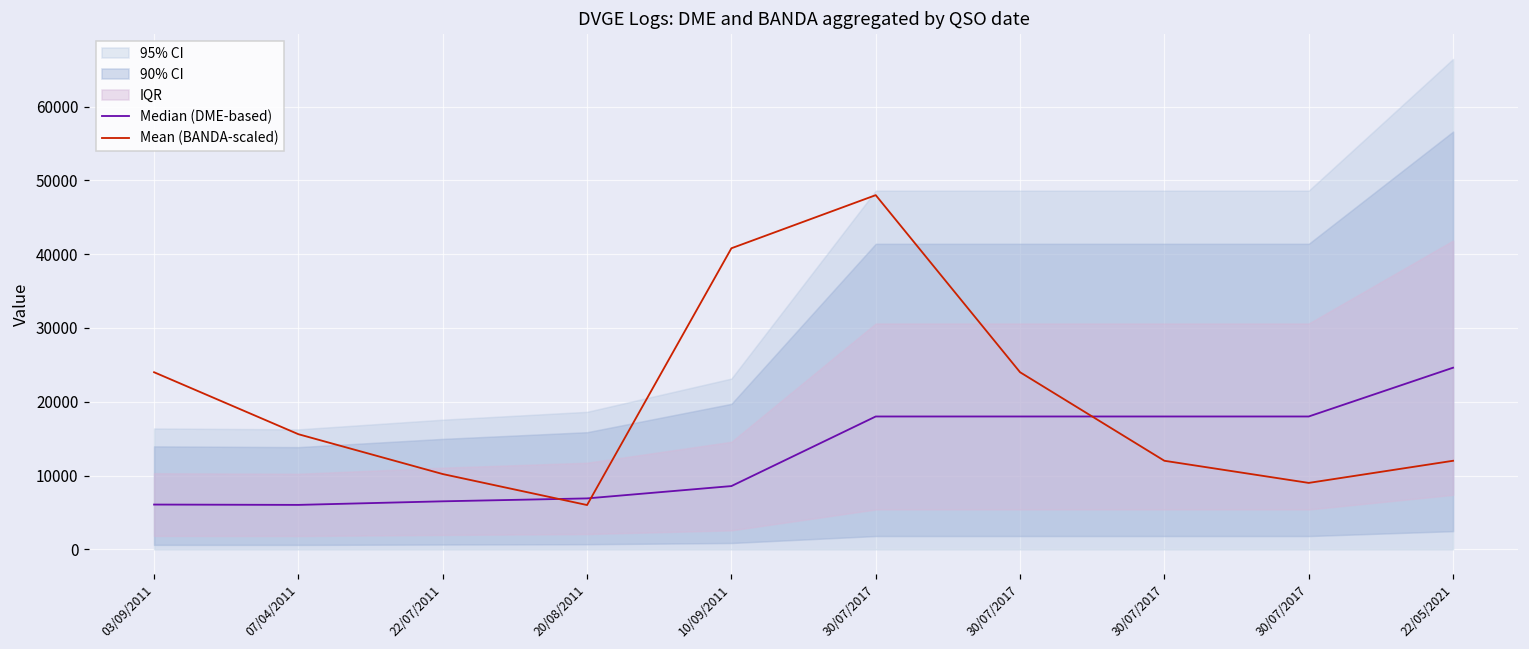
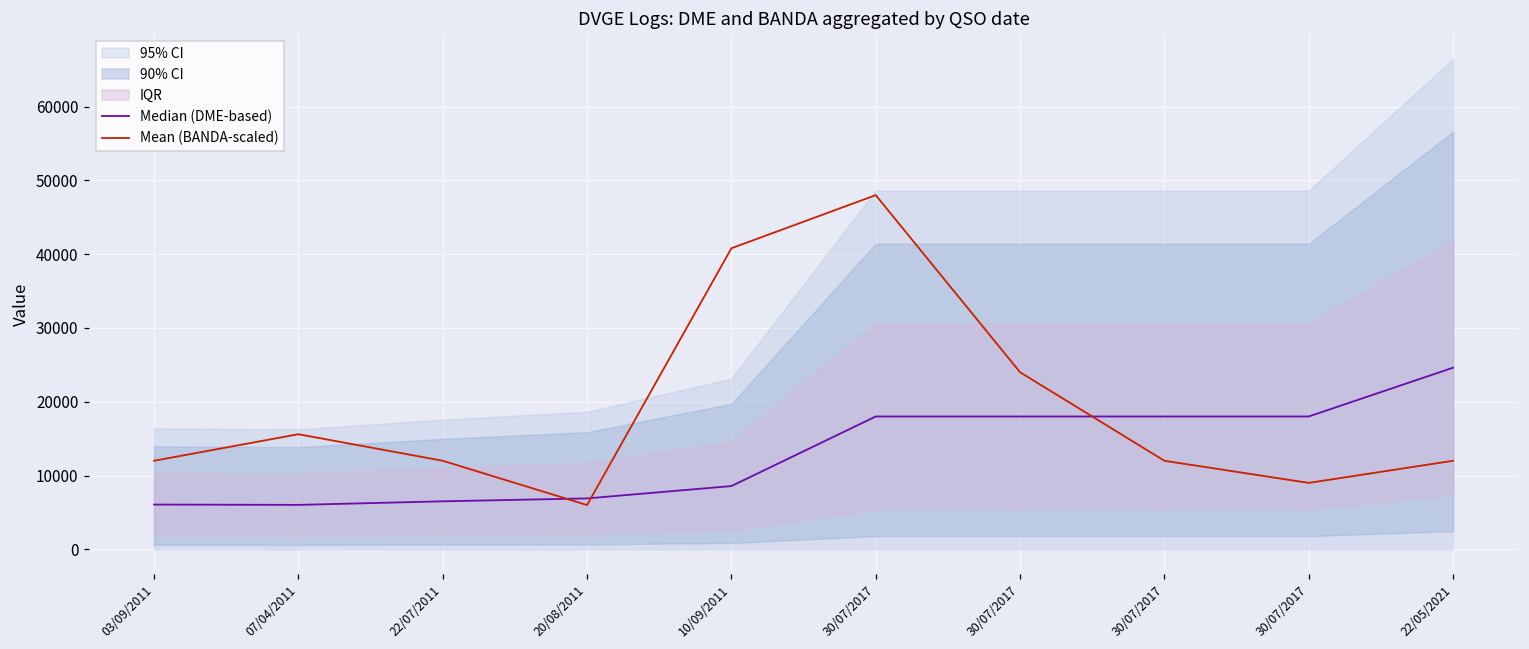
  {
    "Median (DME-based)": {
      "03/09/2011": 6000,
      "07/04/2011": 6000,
      "22/07/2011": 7000,
      "20/08/2011": 7000,
      "10/09/2011": 9000,
      "22/05/2021": 25000
    },
    "Mean (BANDA-scaled)": {
-     "03/09/2011": 24000,
+     "03/09/2011": 12000,
      "07/04/2011": 16000,
-     "22/07/2011": 10000,
+     "22/07/2011": 12000,
      "20/08/2011": 6000,
      "10/09/2011": 41000,
      "22/05/2021": 12000
    }
  }
